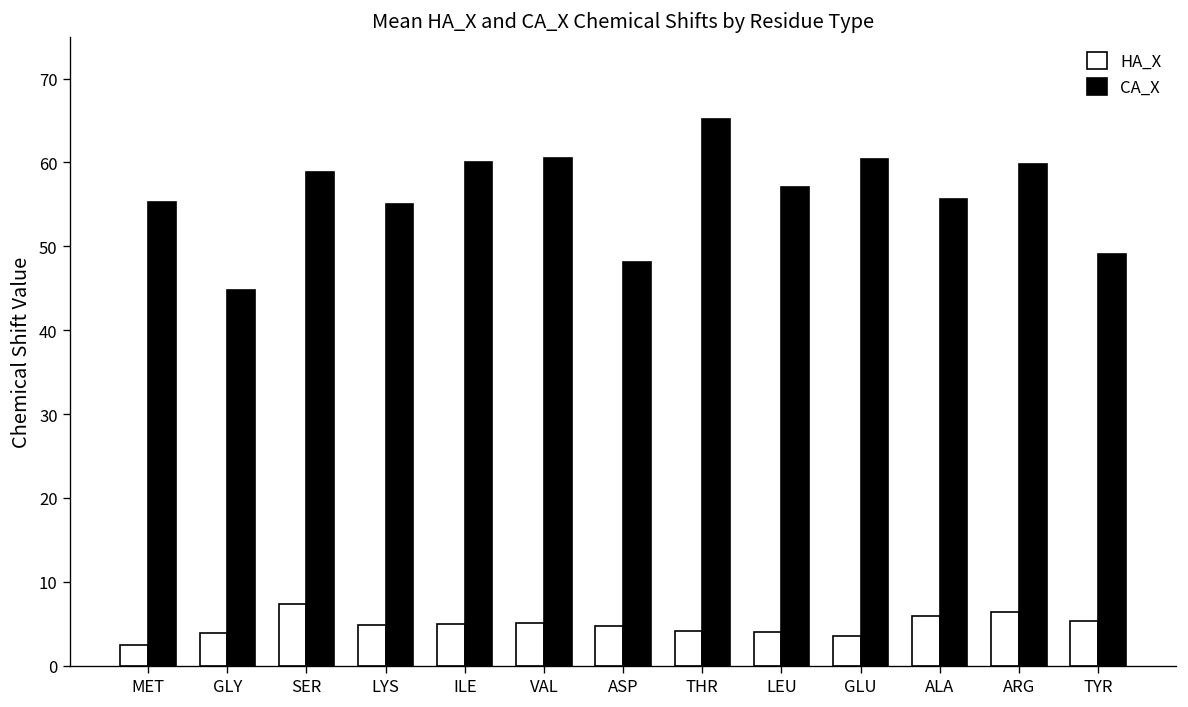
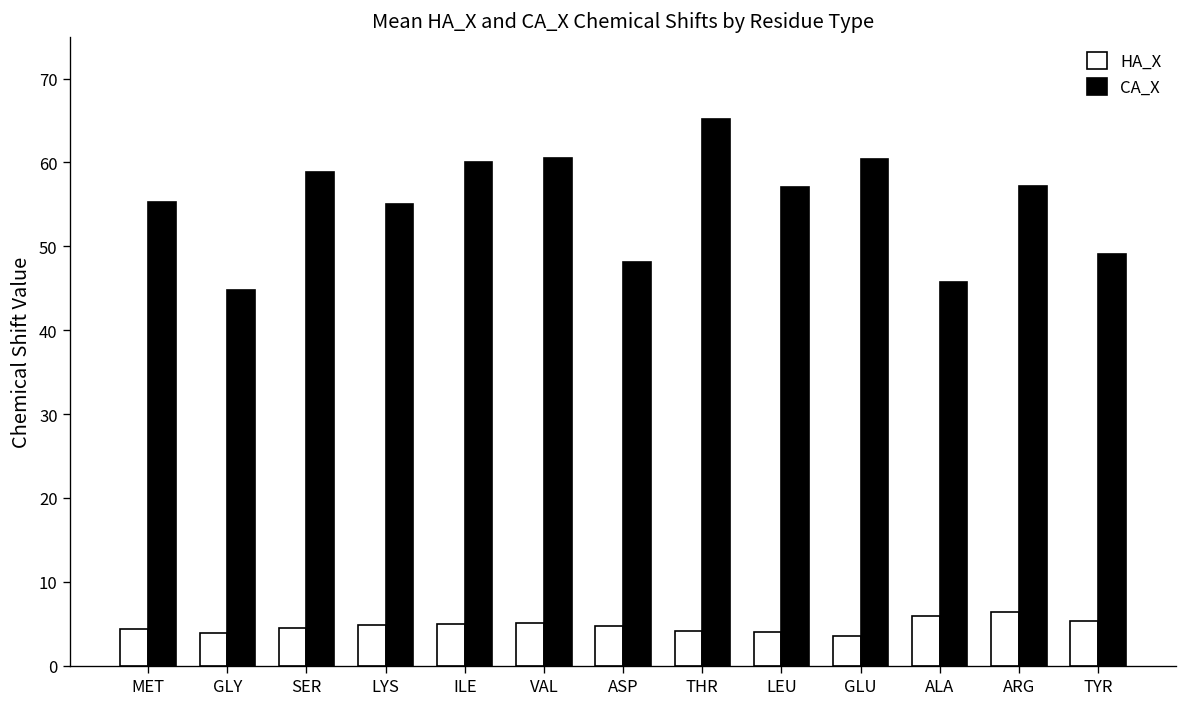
  {
    "HA_X": {
-     "MET": 2,
+     "MET": 4,
      "GLY": 4,
-     "SER": 7,
+     "SER": 4,
      "LYS": 5,
      "ILE": 5,
      "VAL": 5,
      "ASP": 5,
      "THR": 4,
      "LEU": 4,
      "GLU": 4,
      "ALA": 6,
      "ARG": 6,
      "TYR": 5
    },
    "CA_X": {
      "MET": 55,
      "GLY": 45,
      "SER": 59,
      "LYS": 55,
      "ILE": 60,
      "VAL": 60,
      "ASP": 48,
      "THR": 65,
      "LEU": 57,
      "GLU": 60,
-     "ALA": 56,
-     "ARG": 60,
+     "ALA": 46,
+     "ARG": 57,
      "TYR": 49
    }
  }
